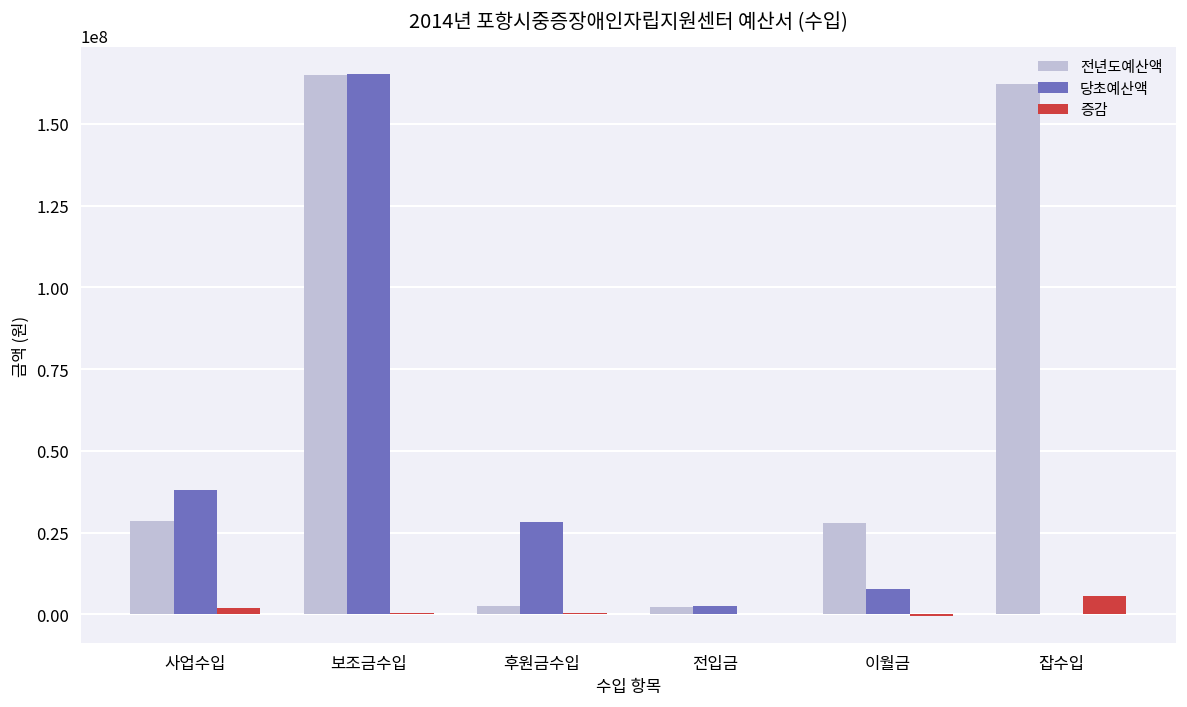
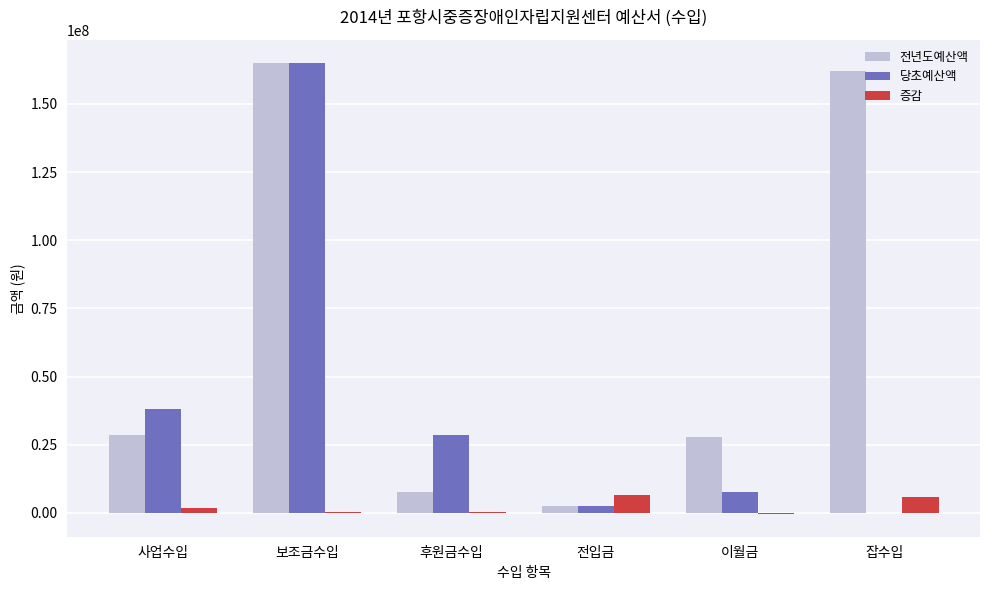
  {
    "전년도예산액": {
      "사업수입": 29000000,
      "보조금수입": 165000000,
-     "후원금수입": 3000000,
+     "후원금수입": 8000000,
      "전입금": 2000000,
      "이월금": 28000000,
      "잡수입": 162000000
    },
    "당초예산액": {
      "사업수입": 38000000,
      "보조금수입": 165000000,
      "후원금수입": 28000000,
      "전입금": 3000000,
      "이월금": 8000000
    },
    "증감": {
      "사업수입": 2000000,
-     "전입금": 0,
+     "전입금": 7000000,
      "잡수입": 6000000
    }
  }
